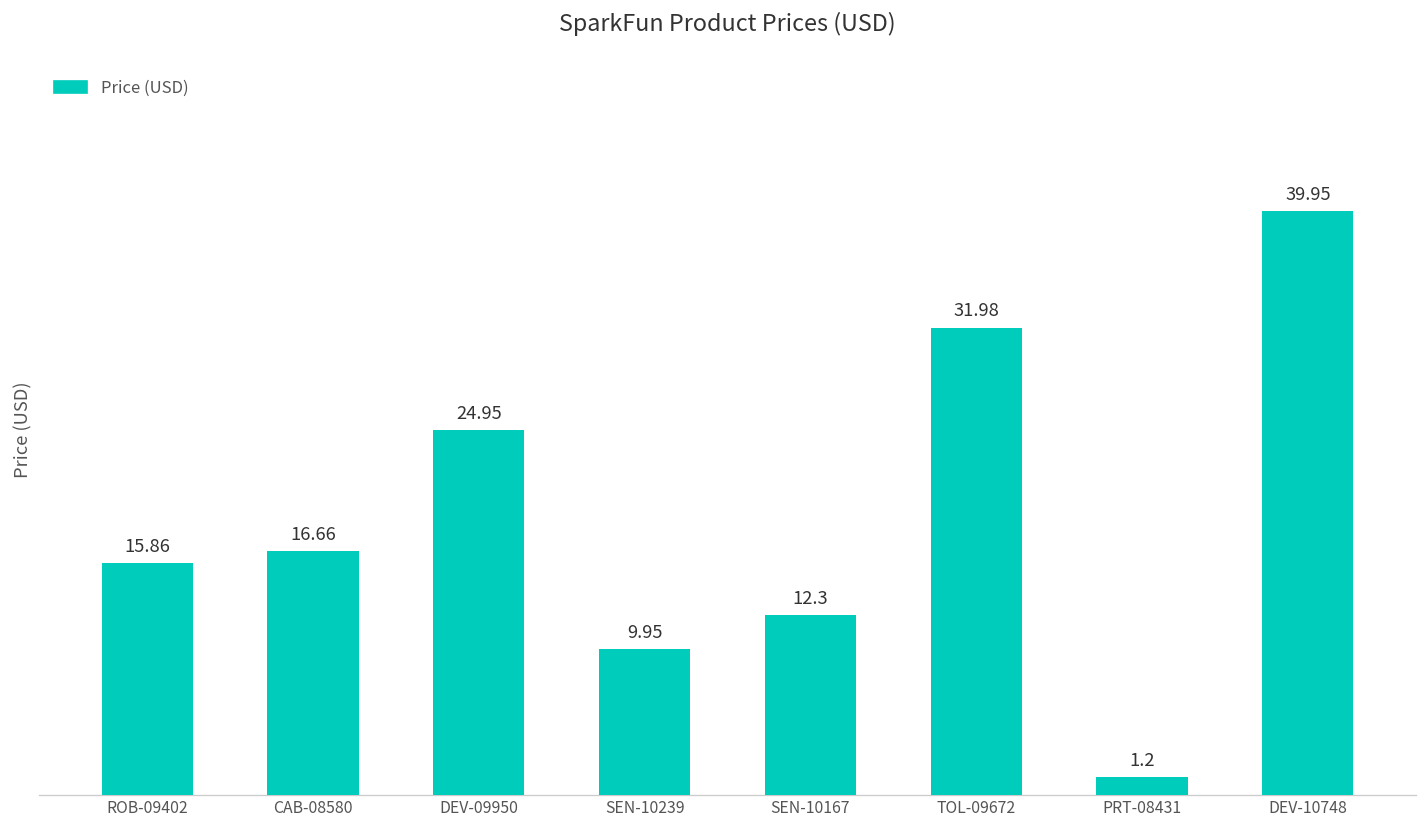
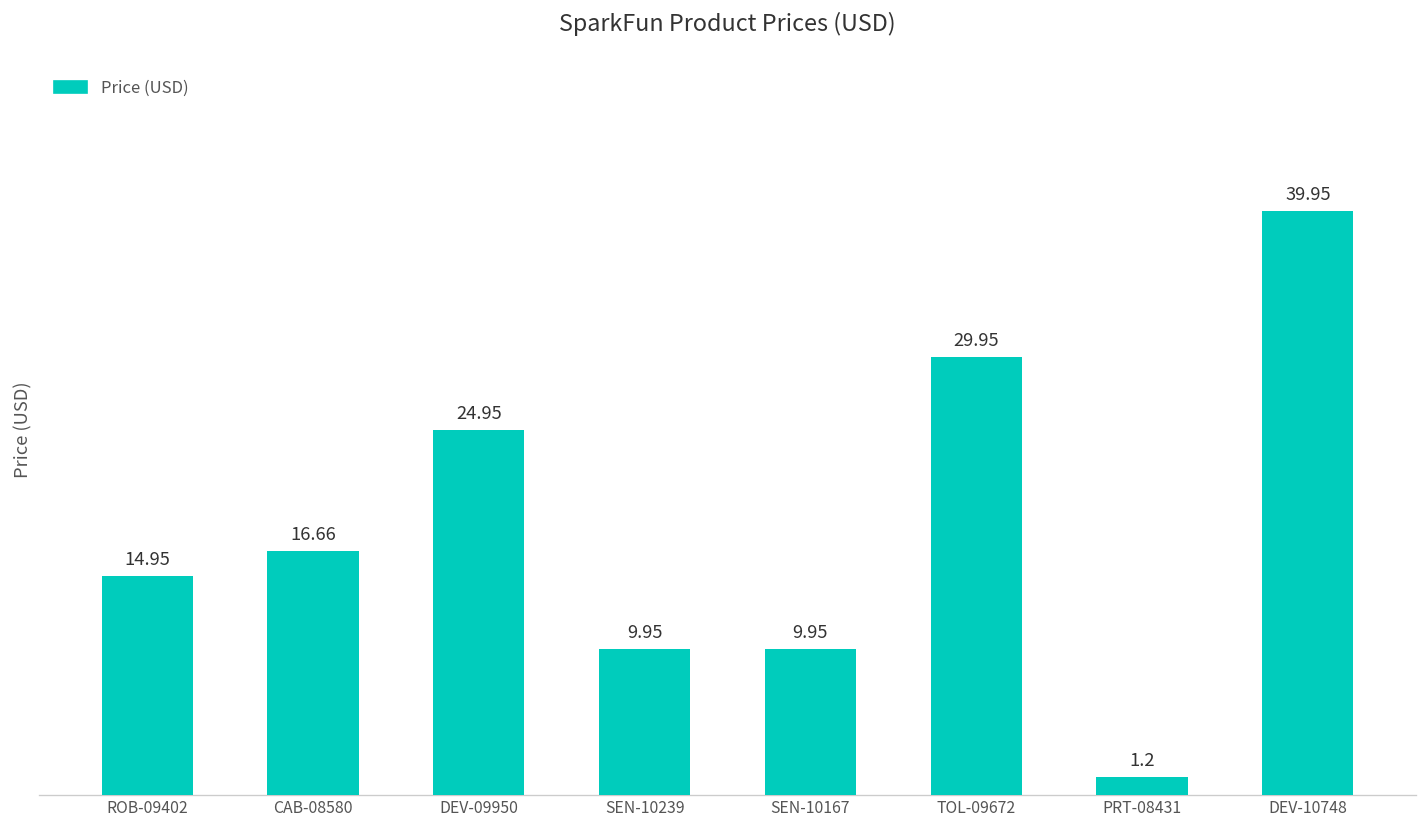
  {
-   "ROB-09402": 15.86,
+   "ROB-09402": 14.95,
    "CAB-08580": 16.66,
    "DEV-09950": 24.95,
    "SEN-10239": 9.95,
-   "SEN-10167": 12.3,
-   "TOL-09672": 31.98,
+   "SEN-10167": 9.95,
+   "TOL-09672": 29.95,
    "PRT-08431": 1.2,
    "DEV-10748": 39.95
  }
